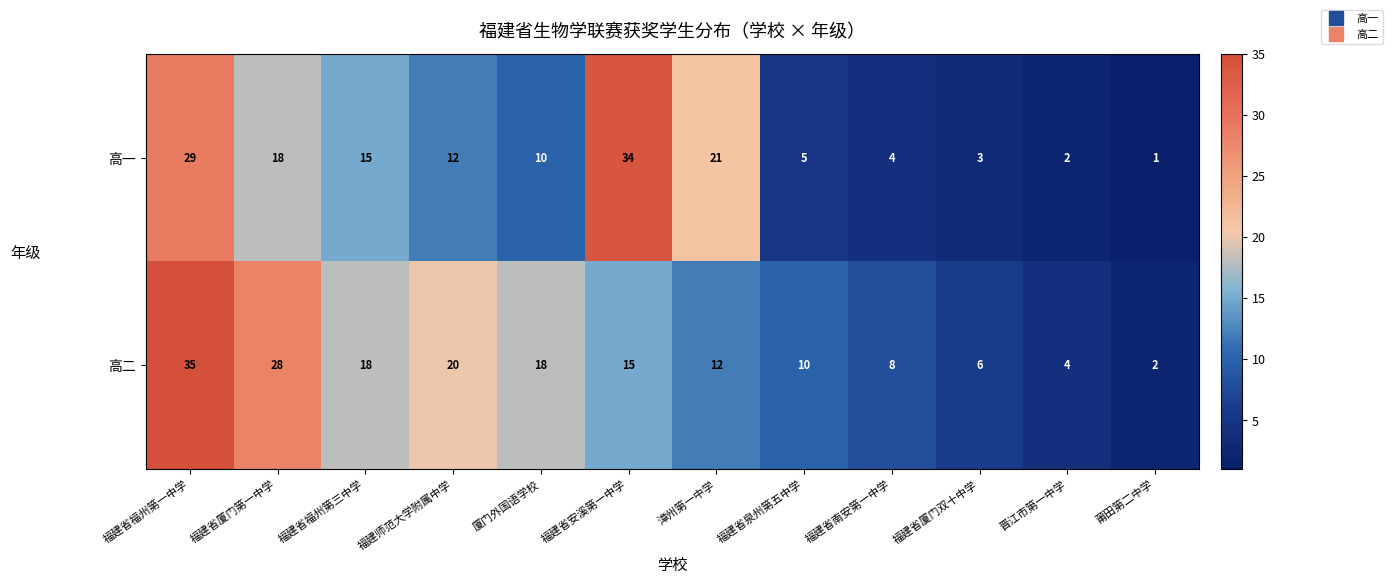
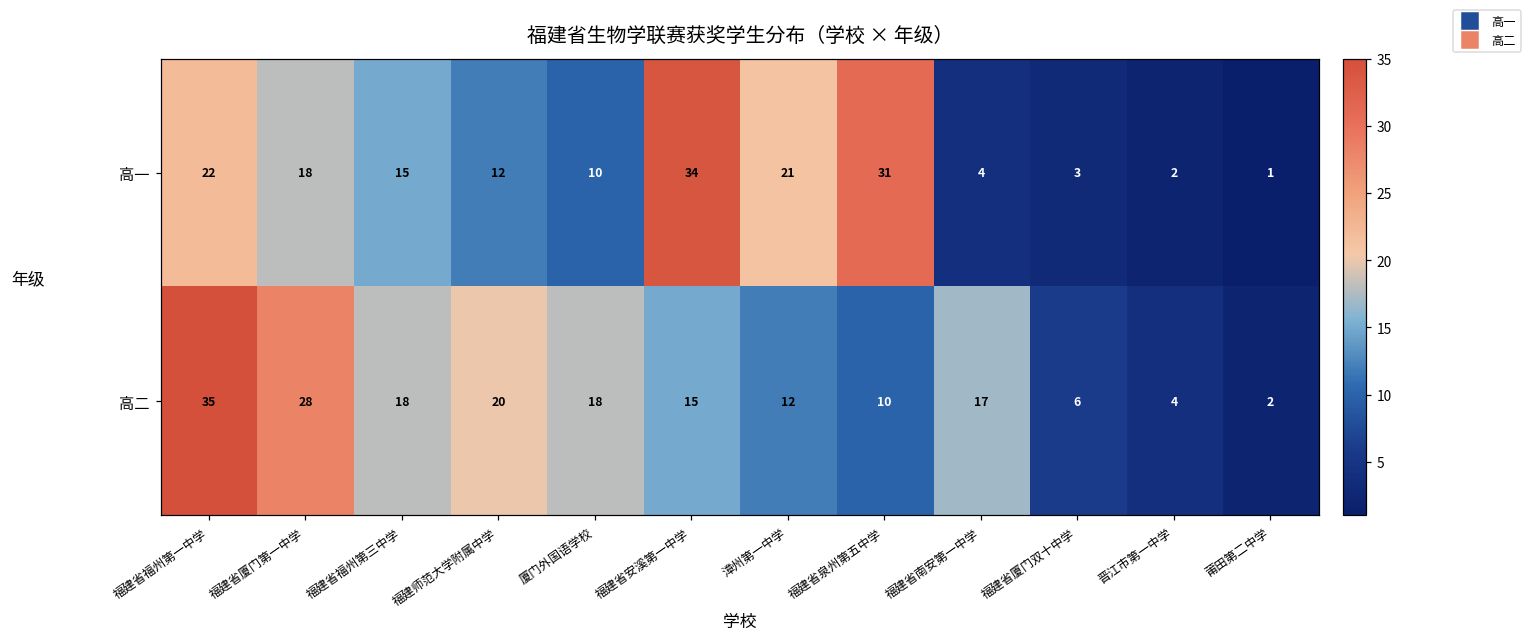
  {
    "高一": {
-     "福建省福州第一中学": 29,
+     "福建省福州第一中学": 22,
      "福建省厦门第一中学": 18,
      "福建省福州第三中学": 15,
      "福建师范大学附属中学": 12,
      "厦门外国语学校": 10,
      "福建省安溪第一中学": 34,
      "漳州第一中学": 21,
-     "福建省泉州第五中学": 5,
+     "福建省泉州第五中学": 31,
      "福建省南安第一中学": 4,
      "福建省厦门双十中学": 3,
      "晋江市第一中学": 2,
      "莆田第二中学": 1
    },
    "高二": {
      "福建省福州第一中学": 35,
      "福建省厦门第一中学": 28,
      "福建省福州第三中学": 18,
      "福建师范大学附属中学": 20,
      "厦门外国语学校": 18,
      "福建省安溪第一中学": 15,
      "漳州第一中学": 12,
      "福建省泉州第五中学": 10,
-     "福建省南安第一中学": 8,
+     "福建省南安第一中学": 17,
      "福建省厦门双十中学": 6,
      "晋江市第一中学": 4,
      "莆田第二中学": 2
    }
  }
